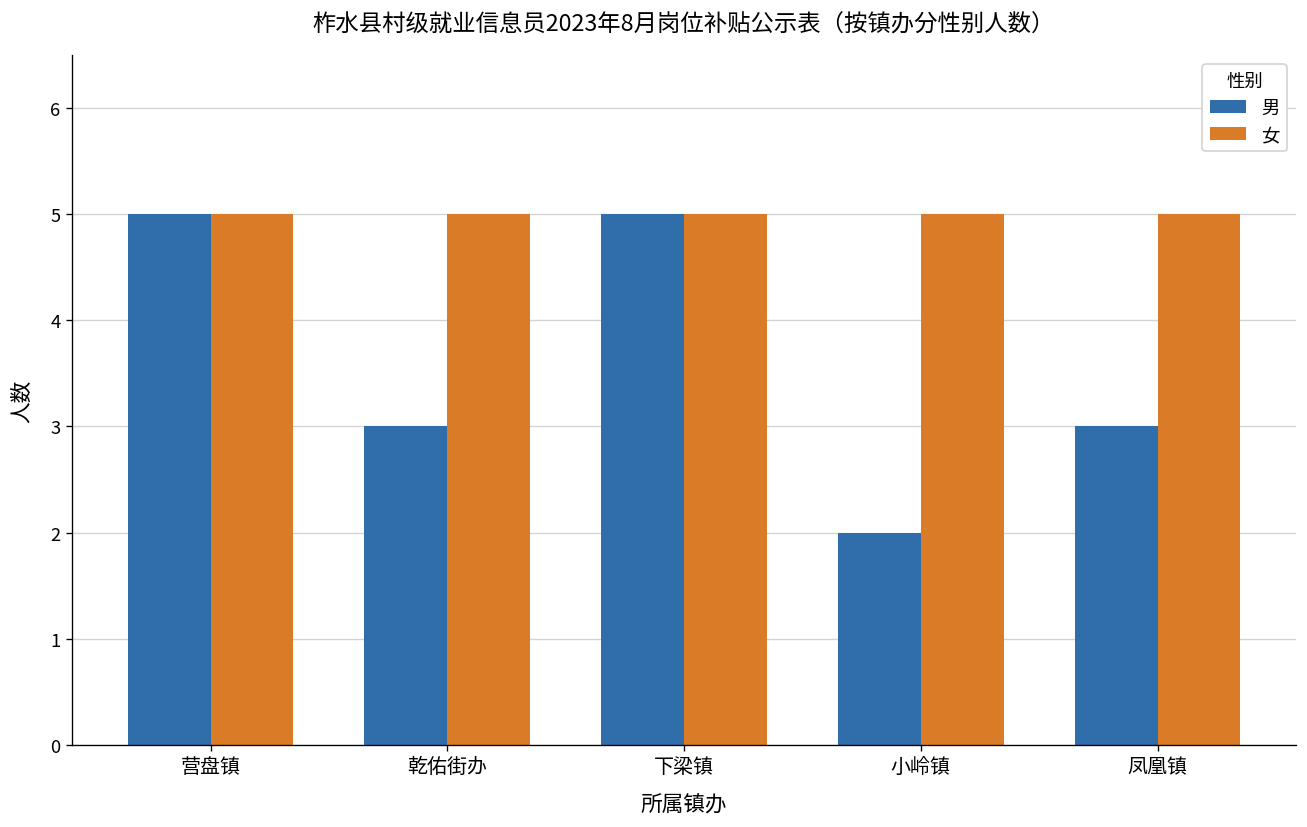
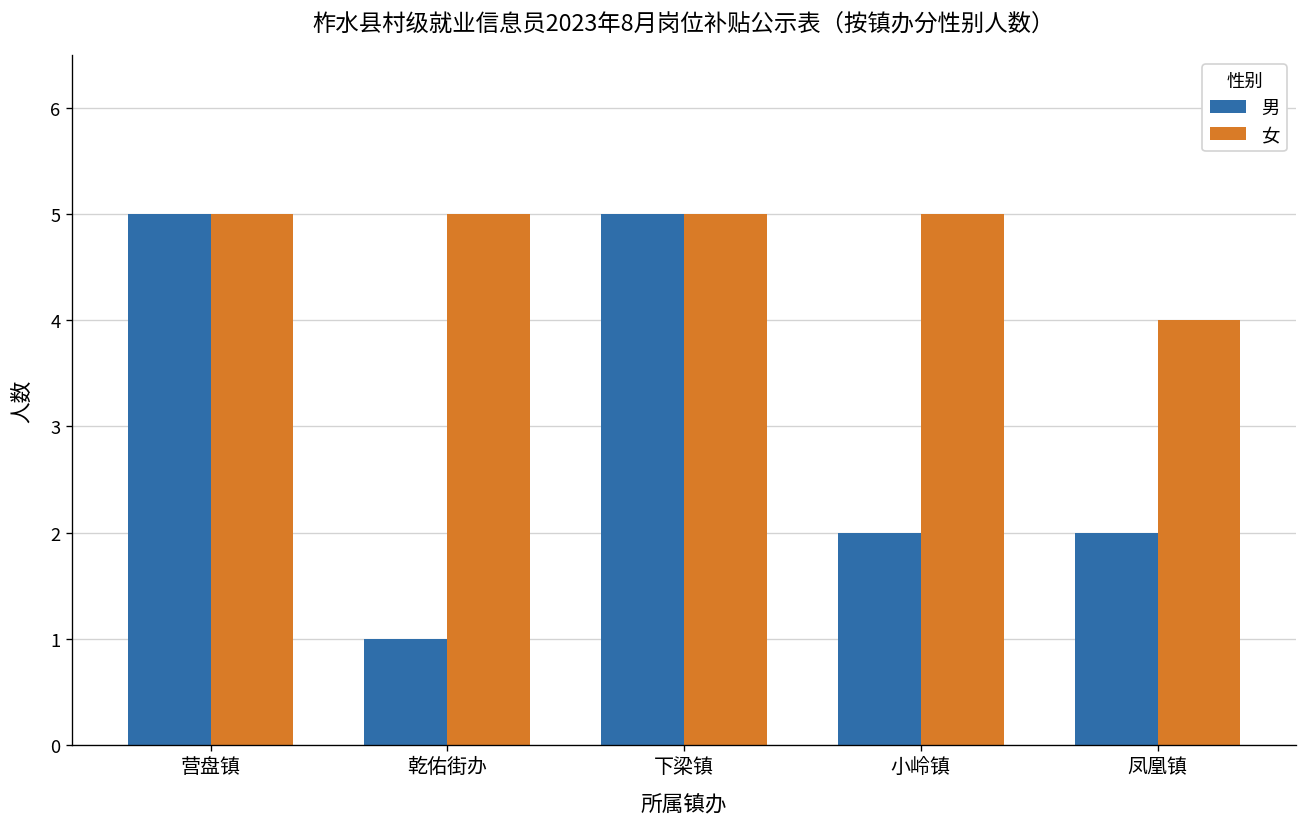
  {
    "男": {
      "营盘镇": 5,
-     "乾佑街办": 3,
+     "乾佑街办": 1,
      "下梁镇": 5,
      "小岭镇": 2,
-     "凤凰镇": 3
+     "凤凰镇": 2
    },
    "女": {
      "营盘镇": 5,
      "乾佑街办": 5,
      "下梁镇": 5,
      "小岭镇": 5,
-     "凤凰镇": 5
+     "凤凰镇": 4
    }
  }
